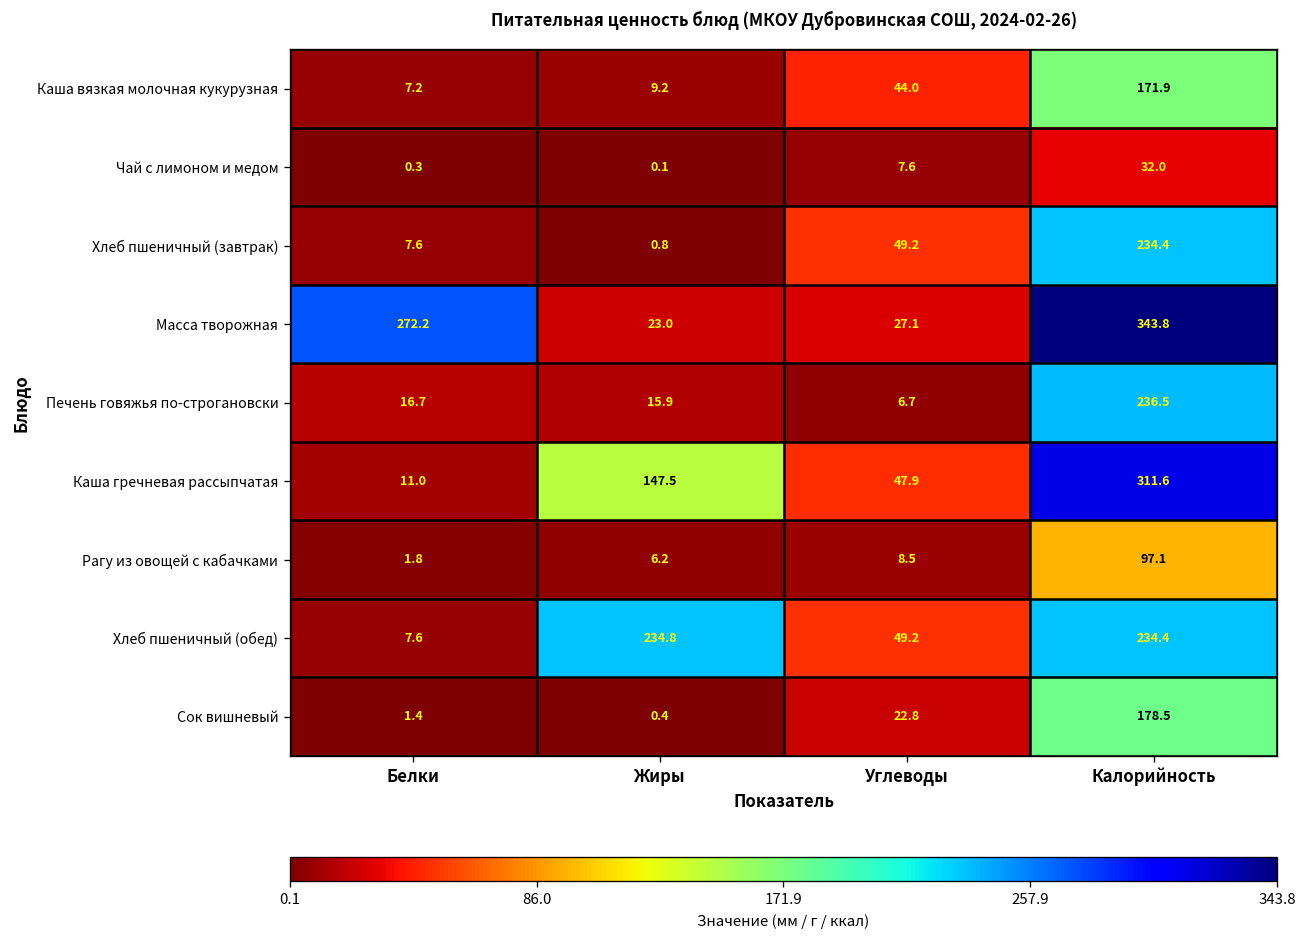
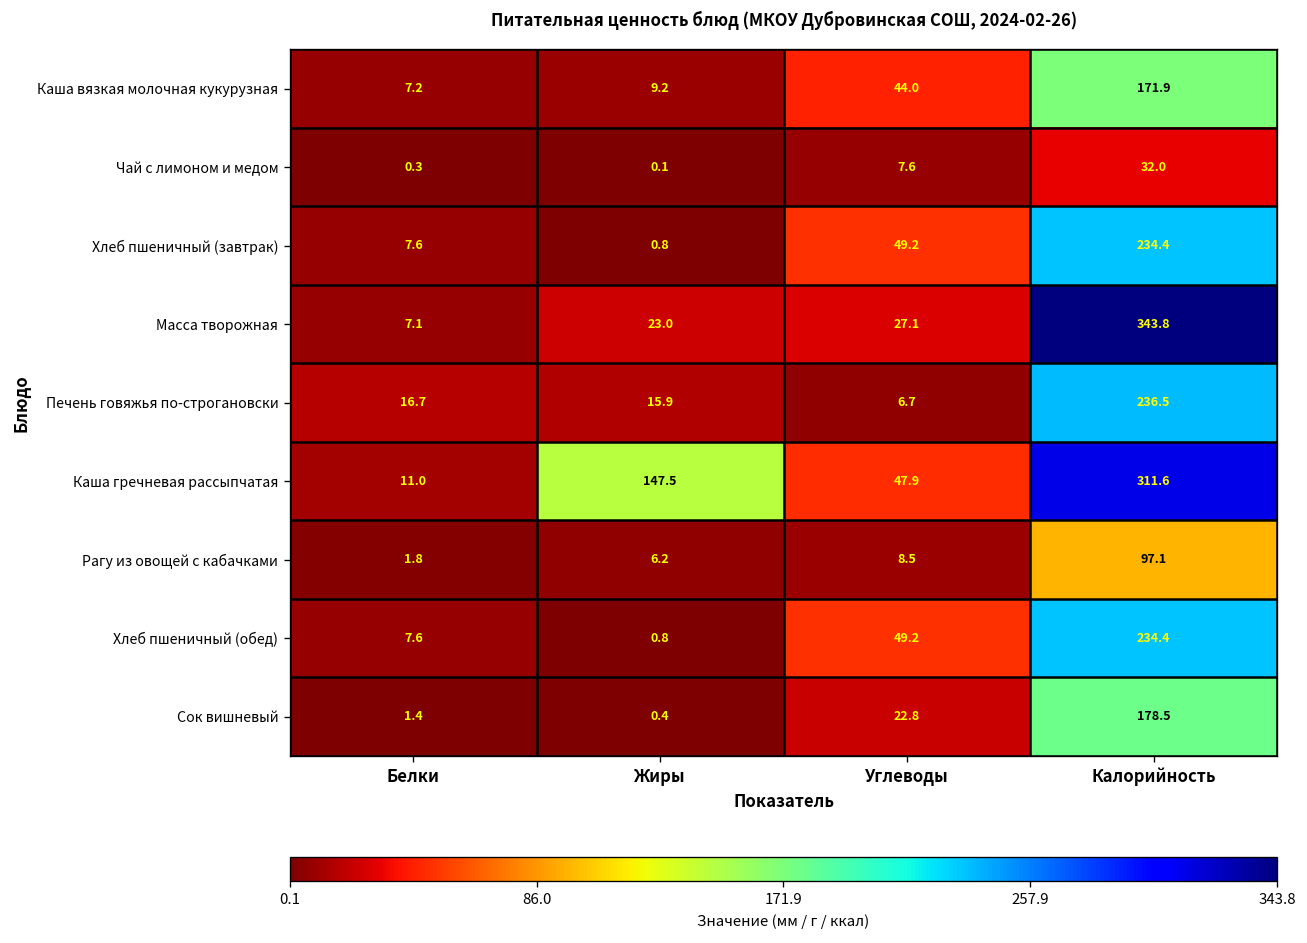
  {
    "Каша вязкая молочная кукурузная": {
      "Белки": 7.2,
      "Жиры": 9.2,
      "Углеводы": 44.0,
      "Калорийность": 171.9
    },
    "Чай с лимоном и медом": {
      "Белки": 0.3,
      "Жиры": 0.1,
      "Углеводы": 7.6,
      "Калорийность": 32.0
    },
    "Хлеб пшеничный (завтрак)": {
      "Белки": 7.6,
      "Жиры": 0.8,
      "Углеводы": 49.2,
      "Калорийность": 234.4
    },
    "Масса творожная": {
-     "Белки": 272.2,
+     "Белки": 7.1,
      "Жиры": 23.0,
      "Углеводы": 27.1,
      "Калорийность": 343.8
    },
    "Печень говяжья по-строгановски": {
      "Белки": 16.7,
      "Жиры": 15.9,
      "Углеводы": 6.7,
      "Калорийность": 236.5
    },
    "Каша гречневая рассыпчатая": {
      "Белки": 11.0,
      "Жиры": 147.5,
      "Углеводы": 47.9,
      "Калорийность": 311.6
    },
    "Рагу из овощей с кабачками": {
      "Белки": 1.8,
      "Жиры": 6.2,
      "Углеводы": 8.5,
      "Калорийность": 97.1
    },
    "Хлеб пшеничный (обед)": {
      "Белки": 7.6,
-     "Жиры": 234.8,
+     "Жиры": 0.8,
      "Углеводы": 49.2,
      "Калорийность": 234.4
    },
    "Сок вишневый": {
      "Белки": 1.4,
      "Жиры": 0.4,
      "Углеводы": 22.8,
      "Калорийность": 178.5
    }
  }
